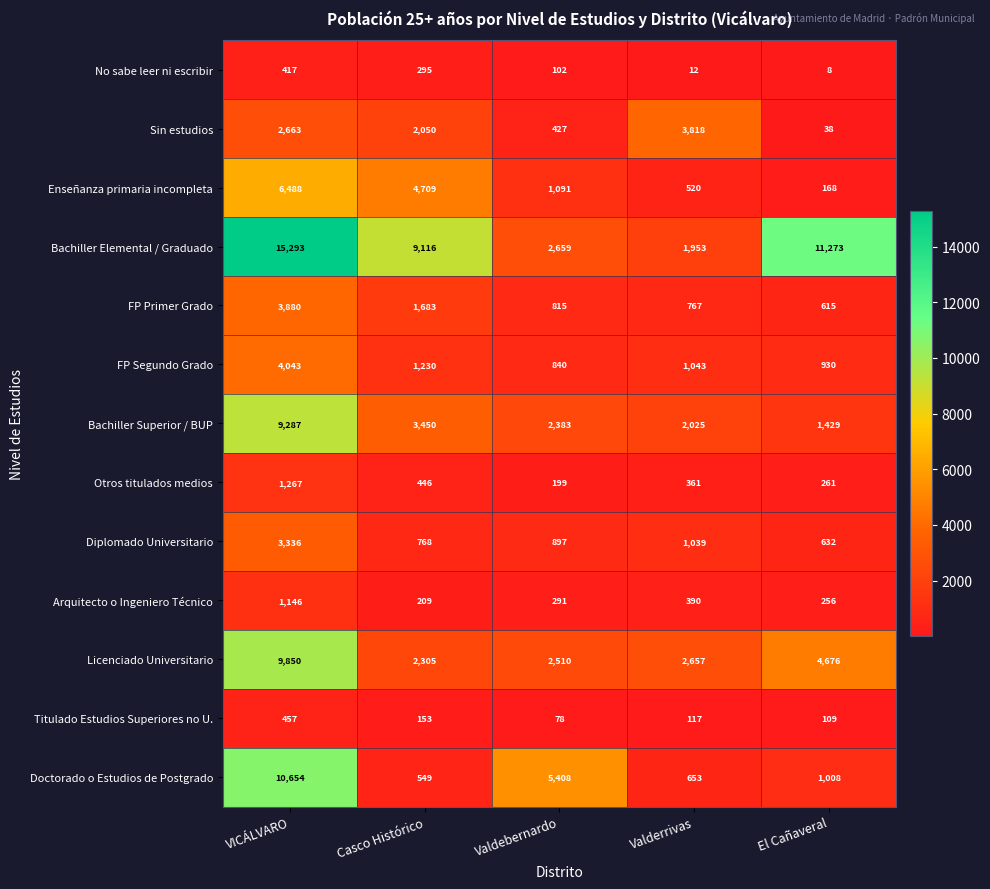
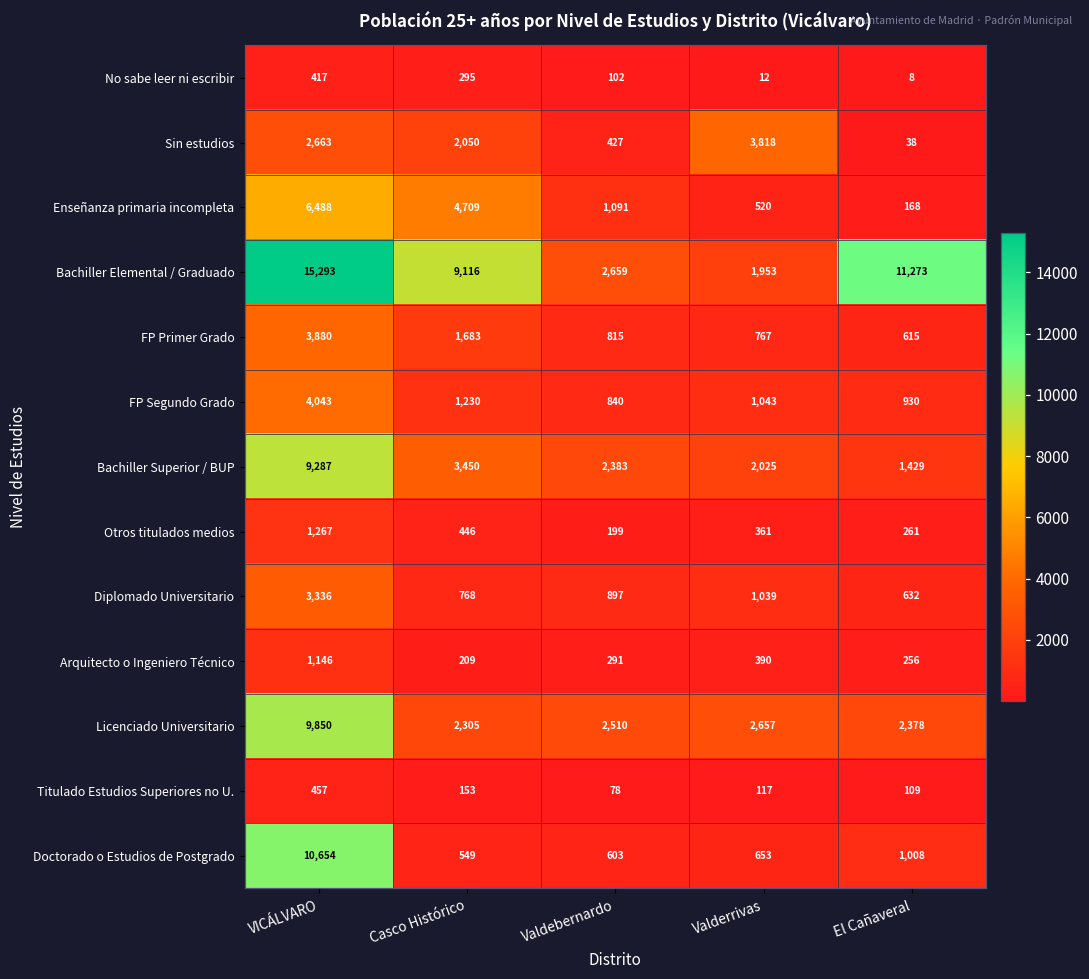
  {
    "No sabe leer ni escribir": {
      "VICÁLVARO": "417",
      "Casco Histórico": "295",
      "Valdebernardo": "102",
      "Valderrivas": "12",
      "El Cañaveral": "8"
    },
    "Sin estudios": {
      "VICÁLVARO": "2,663",
      "Casco Histórico": "2,050",
      "Valdebernardo": "427",
      "Valderrivas": "3,818",
      "El Cañaveral": "38"
    },
    "Enseñanza primaria incompleta": {
      "VICÁLVARO": "6,488",
      "Casco Histórico": "4,709",
      "Valdebernardo": "1,091",
      "Valderrivas": "520",
      "El Cañaveral": "168"
    },
    "Bachiller Elemental / Graduado": {
      "VICÁLVARO": "15,293",
      "Casco Histórico": "9,116",
      "Valdebernardo": "2,659",
      "Valderrivas": "1,953",
      "El Cañaveral": "11,273"
    },
    "FP Primer Grado": {
      "VICÁLVARO": "3,880",
      "Casco Histórico": "1,683",
      "Valdebernardo": "815",
      "Valderrivas": "767",
      "El Cañaveral": "615"
    },
    "FP Segundo Grado": {
      "VICÁLVARO": "4,043",
      "Casco Histórico": "1,230",
      "Valdebernardo": "840",
      "Valderrivas": "1,043",
      "El Cañaveral": "930"
    },
    "Bachiller Superior / BUP": {
      "VICÁLVARO": "9,287",
      "Casco Histórico": "3,450",
      "Valdebernardo": "2,383",
      "Valderrivas": "2,025",
      "El Cañaveral": "1,429"
    },
    "Otros titulados medios": {
      "VICÁLVARO": "1,267",
      "Casco Histórico": "446",
      "Valdebernardo": "199",
      "Valderrivas": "361",
      "El Cañaveral": "261"
    },
    "Diplomado Universitario": {
      "VICÁLVARO": "3,336",
      "Casco Histórico": "768",
      "Valdebernardo": "897",
      "Valderrivas": "1,039",
      "El Cañaveral": "632"
    },
    "Arquitecto o Ingeniero Técnico": {
      "VICÁLVARO": "1,146",
      "Casco Histórico": "209",
      "Valdebernardo": "291",
      "Valderrivas": "390",
      "El Cañaveral": "256"
    },
    "Licenciado Universitario": {
      "VICÁLVARO": "9,850",
      "Casco Histórico": "2,305",
      "Valdebernardo": "2,510",
      "Valderrivas": "2,657",
-     "El Cañaveral": "4,676"
+     "El Cañaveral": "2,378"
    },
    "Titulado Estudios Superiores no U.": {
      "VICÁLVARO": "457",
      "Casco Histórico": "153",
      "Valdebernardo": "78",
      "Valderrivas": "117",
      "El Cañaveral": "109"
    },
    "Doctorado o Estudios de Postgrado": {
      "VICÁLVARO": "10,654",
      "Casco Histórico": "549",
-     "Valdebernardo": "5,408",
+     "Valdebernardo": "603",
      "Valderrivas": "653",
      "El Cañaveral": "1,008"
    }
  }
